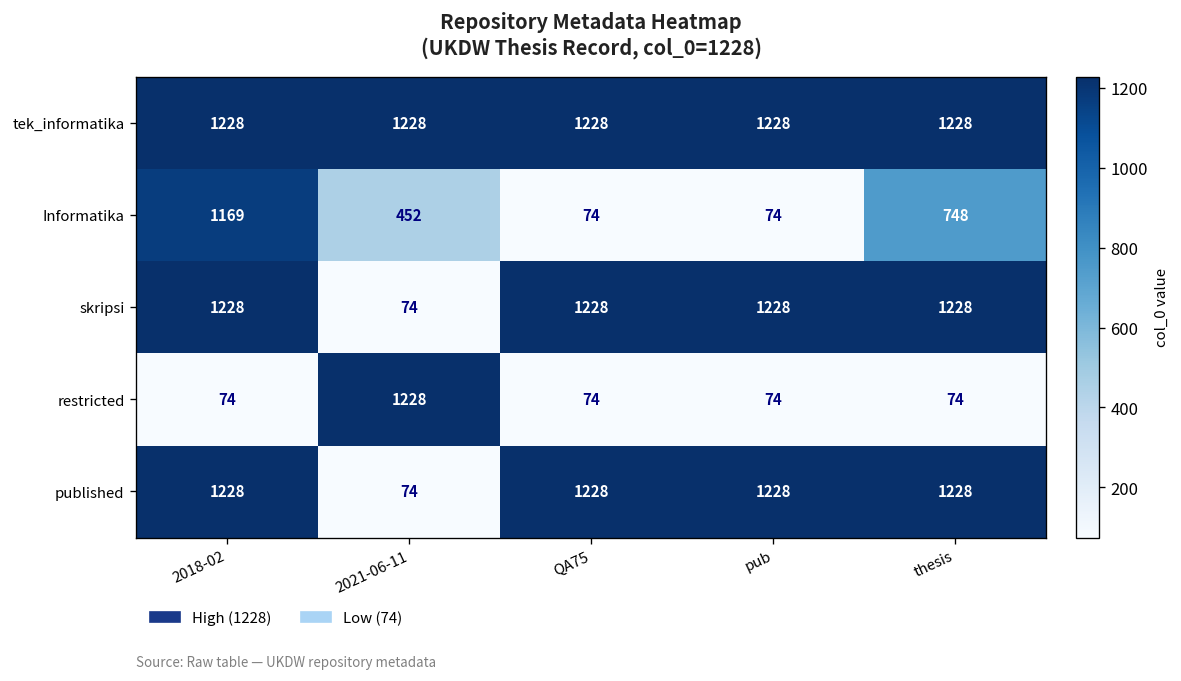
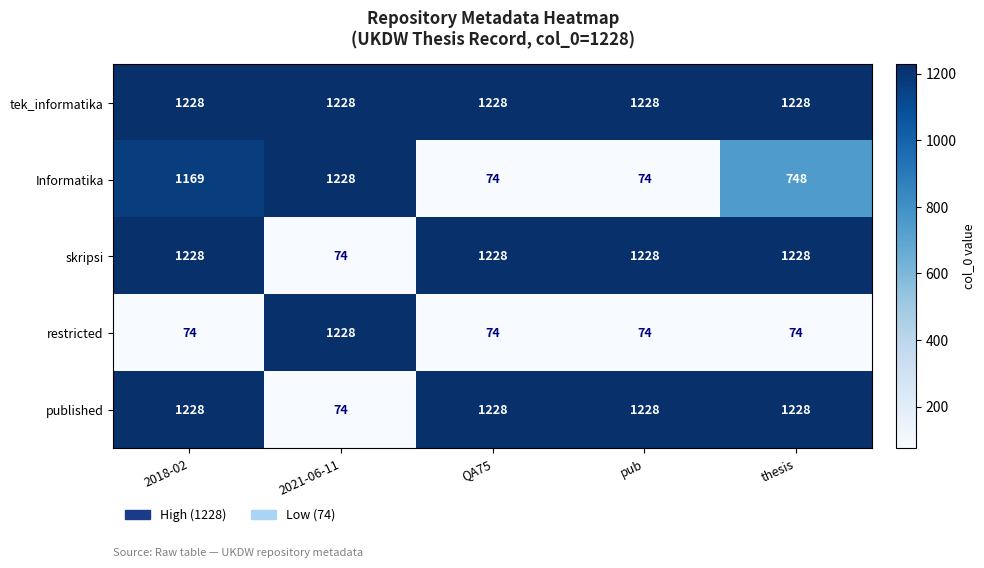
  {
    "tek_informatika": {
      "2018-02": 1228,
      "2021-06-11": 1228,
      "QA75": 1228,
      "pub": 1228,
      "thesis": 1228
    },
    "Informatika": {
      "2018-02": 1169,
-     "2021-06-11": 452,
+     "2021-06-11": 1228,
      "QA75": 74,
      "pub": 74,
      "thesis": 748
    },
    "skripsi": {
      "2018-02": 1228,
      "2021-06-11": 74,
      "QA75": 1228,
      "pub": 1228,
      "thesis": 1228
    },
    "restricted": {
      "2018-02": 74,
      "2021-06-11": 1228,
      "QA75": 74,
      "pub": 74,
      "thesis": 74
    },
    "published": {
      "2018-02": 1228,
      "2021-06-11": 74,
      "QA75": 1228,
      "pub": 1228,
      "thesis": 1228
    }
  }
